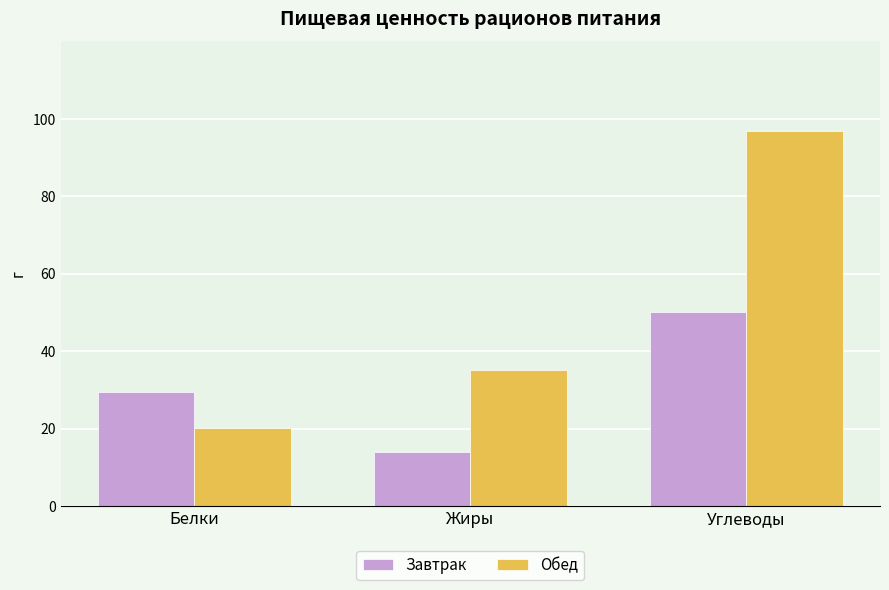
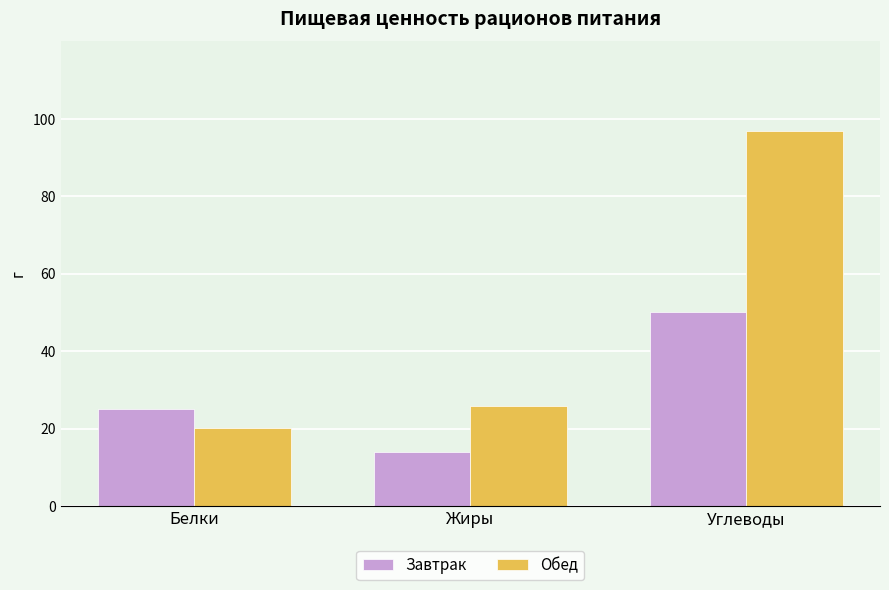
  {
    "Завтрак": {
-     "Белки": 29,
+     "Белки": 25,
      "Жиры": 14,
      "Углеводы": 50
    },
    "Обед": {
      "Белки": 20,
-     "Жиры": 35,
+     "Жиры": 26,
      "Углеводы": 97
    }
  }
